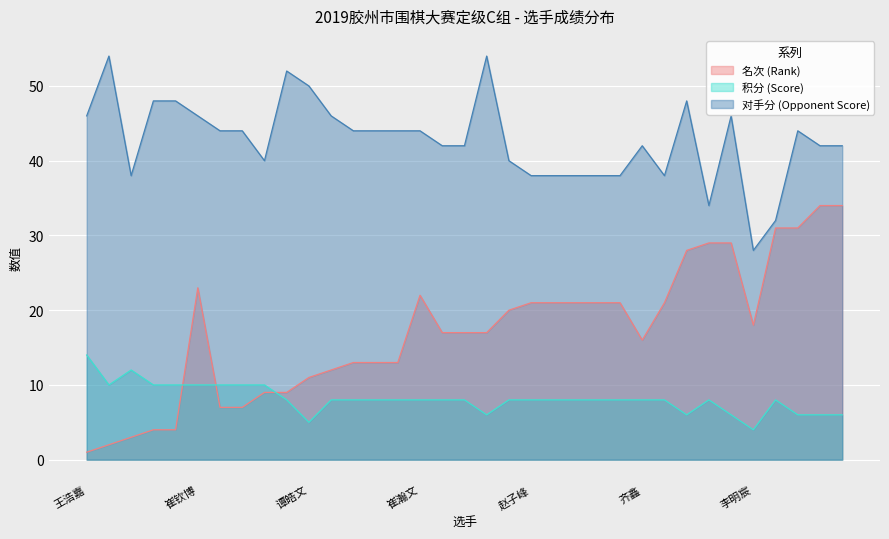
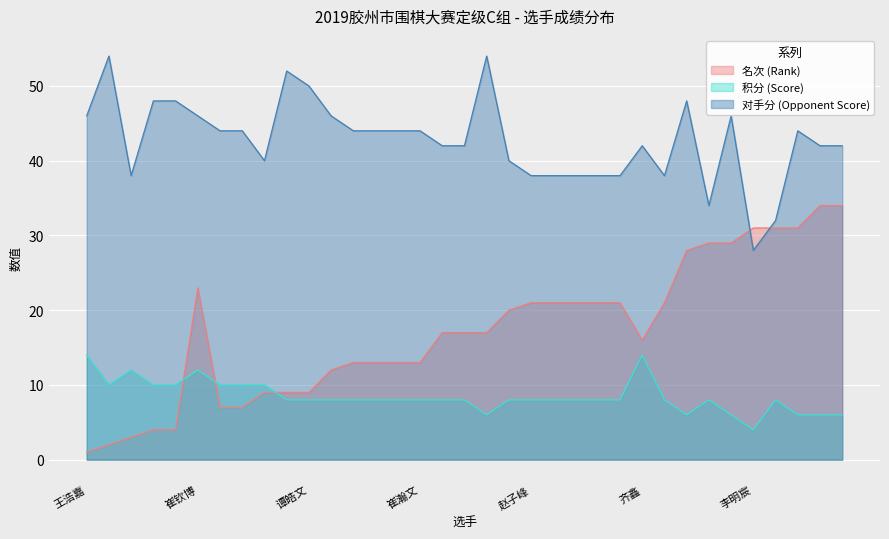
  {
    "名次 (Rank)": {
      "王浩嘉": 1,
      "崔钦博": 23,
-     "谭皓文": 11,
-     "崔瀚文": 22,
+     "谭皓文": 9,
+     "崔瀚文": 13,
      "赵子峰": 21,
      "齐鑫": 16,
-     "李明宸": 18
+     "李明宸": 31
    },
    "积分 (Score)": {
      "王浩嘉": 14,
-     "崔钦博": 10,
-     "谭皓文": 5,
+     "崔钦博": 12,
+     "谭皓文": 8,
      "崔瀚文": 8,
      "赵子峰": 8,
-     "齐鑫": 8,
+     "齐鑫": 14,
      "李明宸": 4
    },
    "对手分 (Opponent Score)": {
      "王浩嘉": 46,
      "崔钦博": 46,
      "谭皓文": 50,
      "崔瀚文": 44,
      "赵子峰": 38,
      "齐鑫": 42,
      "李明宸": 28
    }
  }
